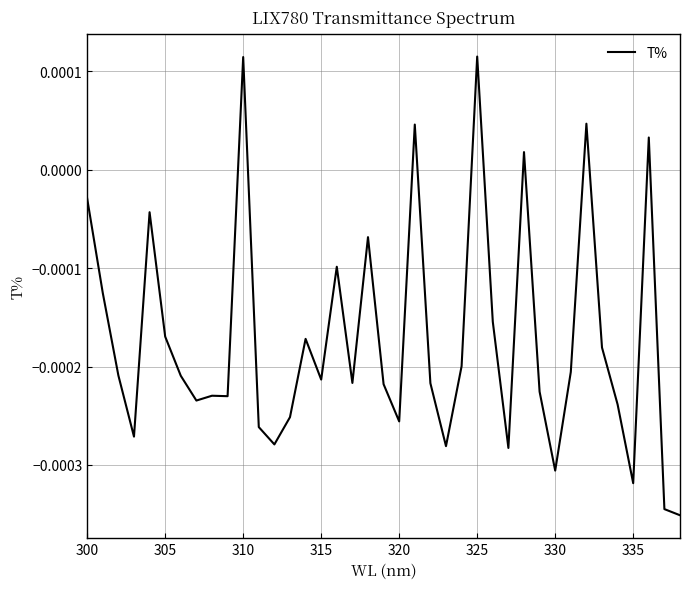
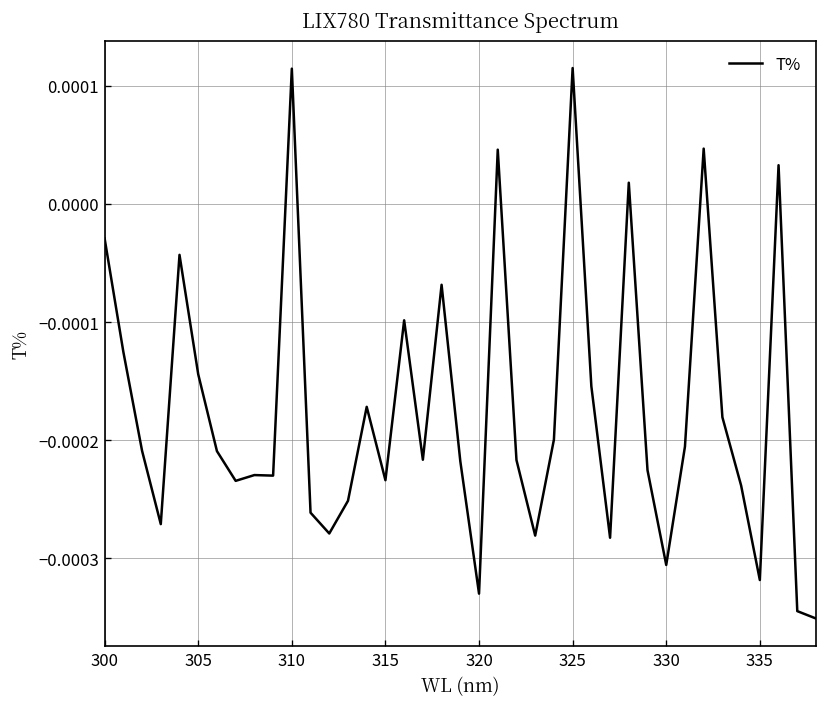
  {
    "300": -0.00003,
-   "305": -0.00017,
+   "305": -0.00014,
    "310": 0.00011,
-   "315": -0.00021,
-   "320": -0.00026,
+   "315": -0.00023,
+   "320": -0.00033,
    "325": 0.00012,
    "330": -0.00031,
    "335": -0.00032
  }
